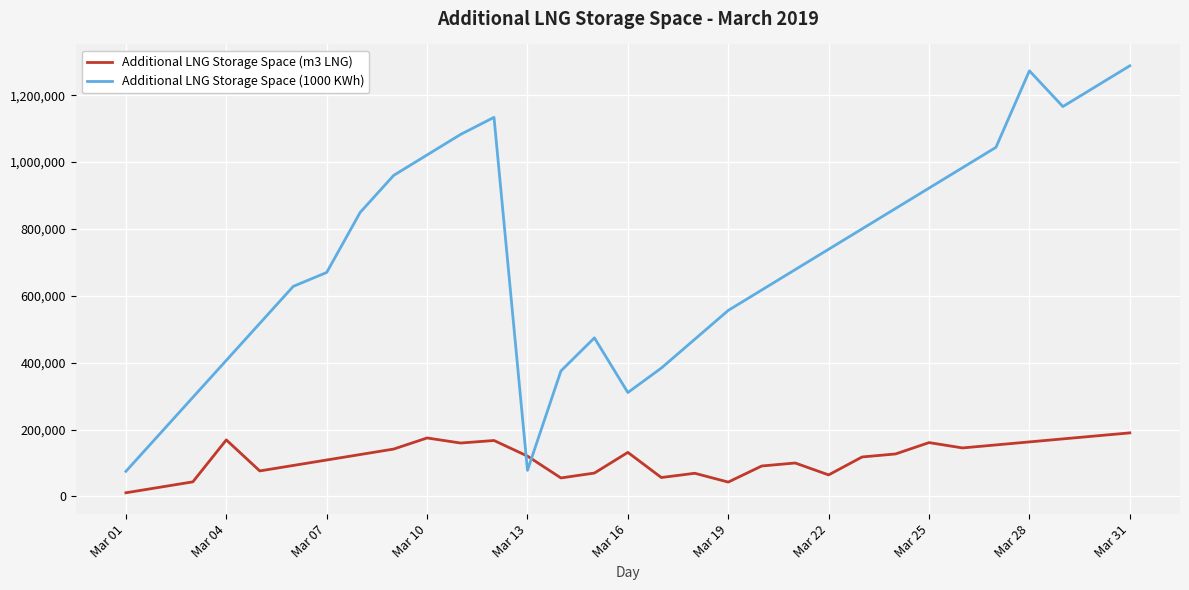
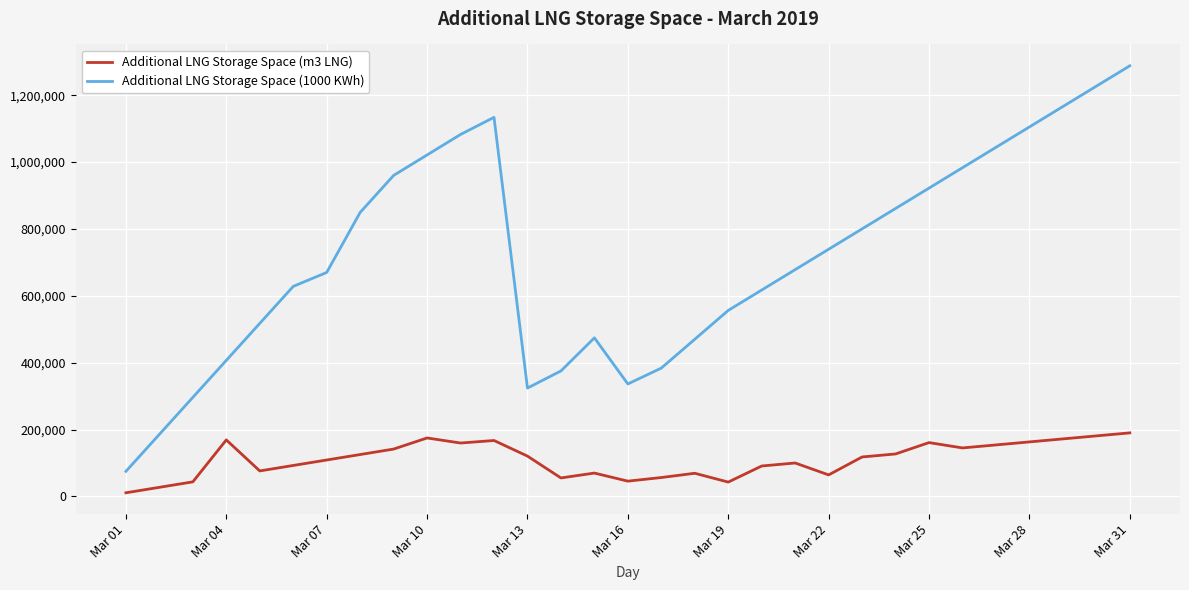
  {
    "Additional LNG Storage Space (m3 LNG)": {
      "Mar 01": "10,000",
      "Mar 04": "170,000",
      "Mar 07": "110,000",
      "Mar 10": "180,000",
      "Mar 13": "120,000",
-     "Mar 16": "130,000",
+     "Mar 16": "50,000",
      "Mar 19": "40,000",
      "Mar 22": "60,000",
      "Mar 25": "160,000",
      "Mar 28": "160,000",
      "Mar 31": "190,000"
    },
    "Additional LNG Storage Space (1000 KWh)": {
      "Mar 01": "80,000",
      "Mar 04": "410,000",
      "Mar 07": "670,000",
      "Mar 10": "1,020,000",
-     "Mar 13": "80,000",
-     "Mar 16": "310,000",
+     "Mar 13": "320,000",
+     "Mar 16": "340,000",
      "Mar 19": "560,000",
      "Mar 22": "740,000",
      "Mar 25": "920,000",
-     "Mar 28": "1,270,000",
+     "Mar 28": "1,100,000",
      "Mar 31": "1,290,000"
    }
  }
